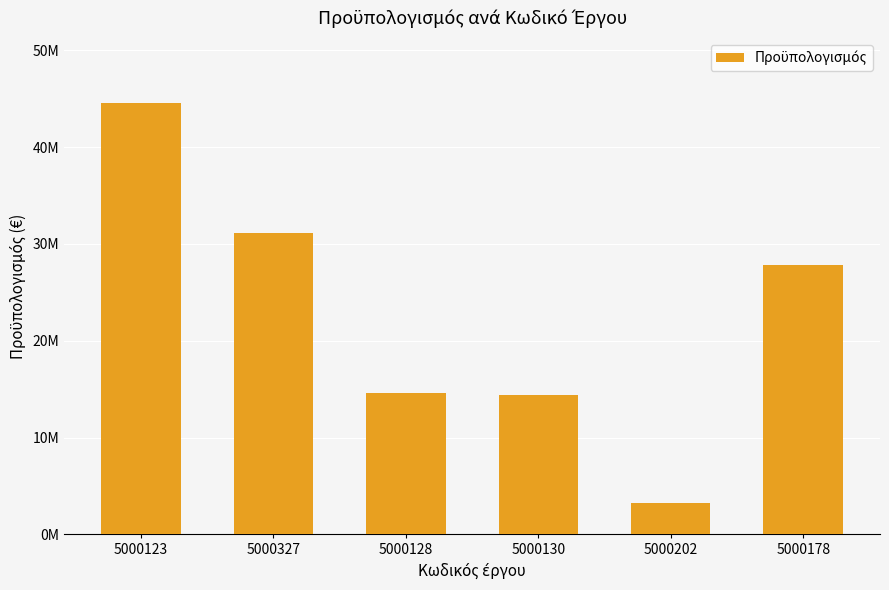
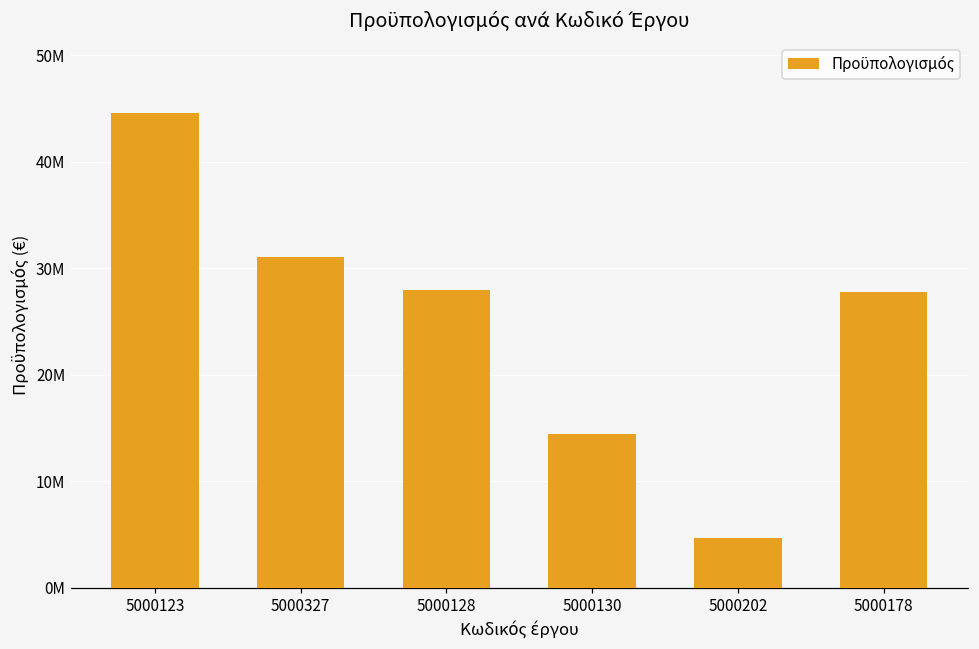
  {
    "5000123": 45000000,
    "5000327": 31000000,
-   "5000128": 15000000,
+   "5000128": 28000000,
    "5000130": 14000000,
-   "5000202": 3000000,
+   "5000202": 5000000,
    "5000178": 28000000
  }
